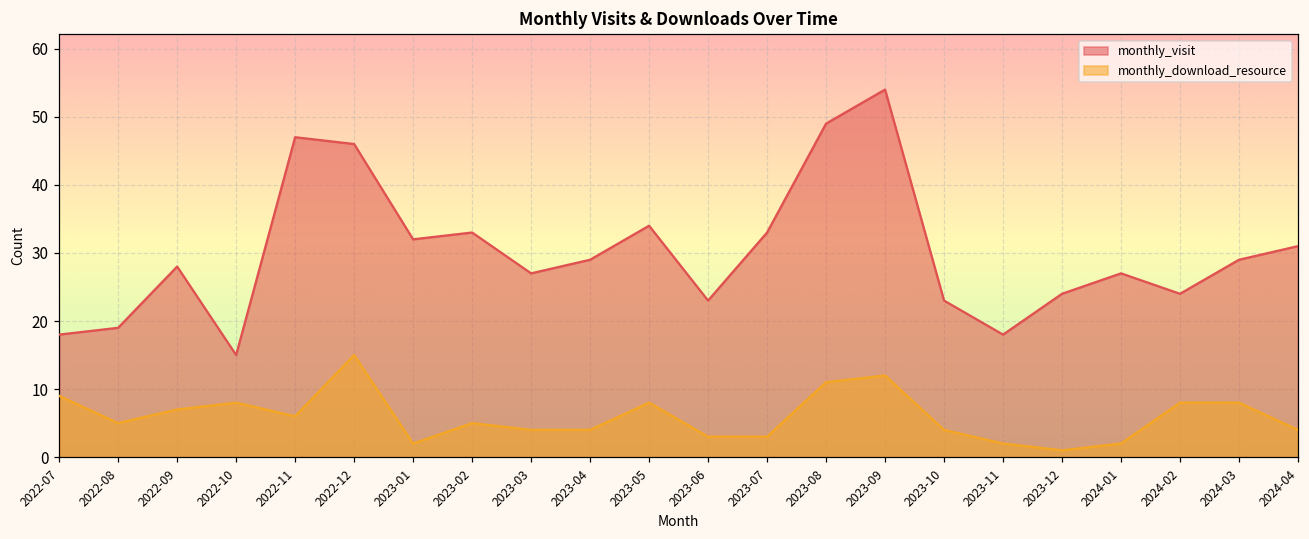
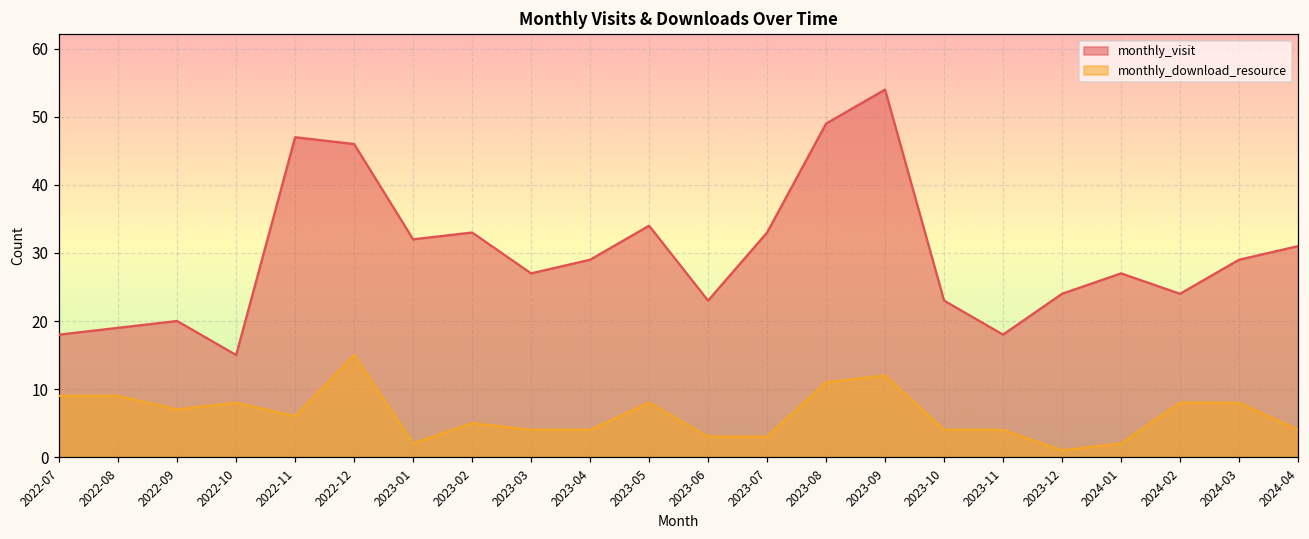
  {
    "monthly_visit": {
      "2022-07": 18,
      "2022-08": 19,
-     "2022-09": 28,
+     "2022-09": 20,
      "2022-10": 15,
      "2022-11": 47,
      "2022-12": 46,
      "2023-01": 32,
      "2023-02": 33,
      "2023-03": 27,
      "2023-04": 29,
      "2023-05": 34,
      "2023-06": 23,
      "2023-07": 33,
      "2023-08": 49,
      "2023-09": 54,
      "2023-10": 23,
      "2023-11": 18,
      "2023-12": 24,
      "2024-01": 27,
      "2024-02": 24,
      "2024-03": 29,
      "2024-04": 31
    },
    "monthly_download_resource": {
      "2022-07": 9,
-     "2022-08": 5,
+     "2022-08": 9,
      "2022-09": 7,
      "2022-10": 8,
      "2022-11": 6,
      "2022-12": 15,
      "2023-01": 2,
      "2023-02": 5,
      "2023-03": 4,
      "2023-04": 4,
      "2023-05": 8,
      "2023-06": 3,
      "2023-07": 3,
      "2023-08": 11,
      "2023-09": 12,
      "2023-10": 4,
-     "2023-11": 2,
+     "2023-11": 4,
      "2023-12": 1,
      "2024-01": 2,
      "2024-02": 8,
      "2024-03": 8,
      "2024-04": 4
    }
  }
